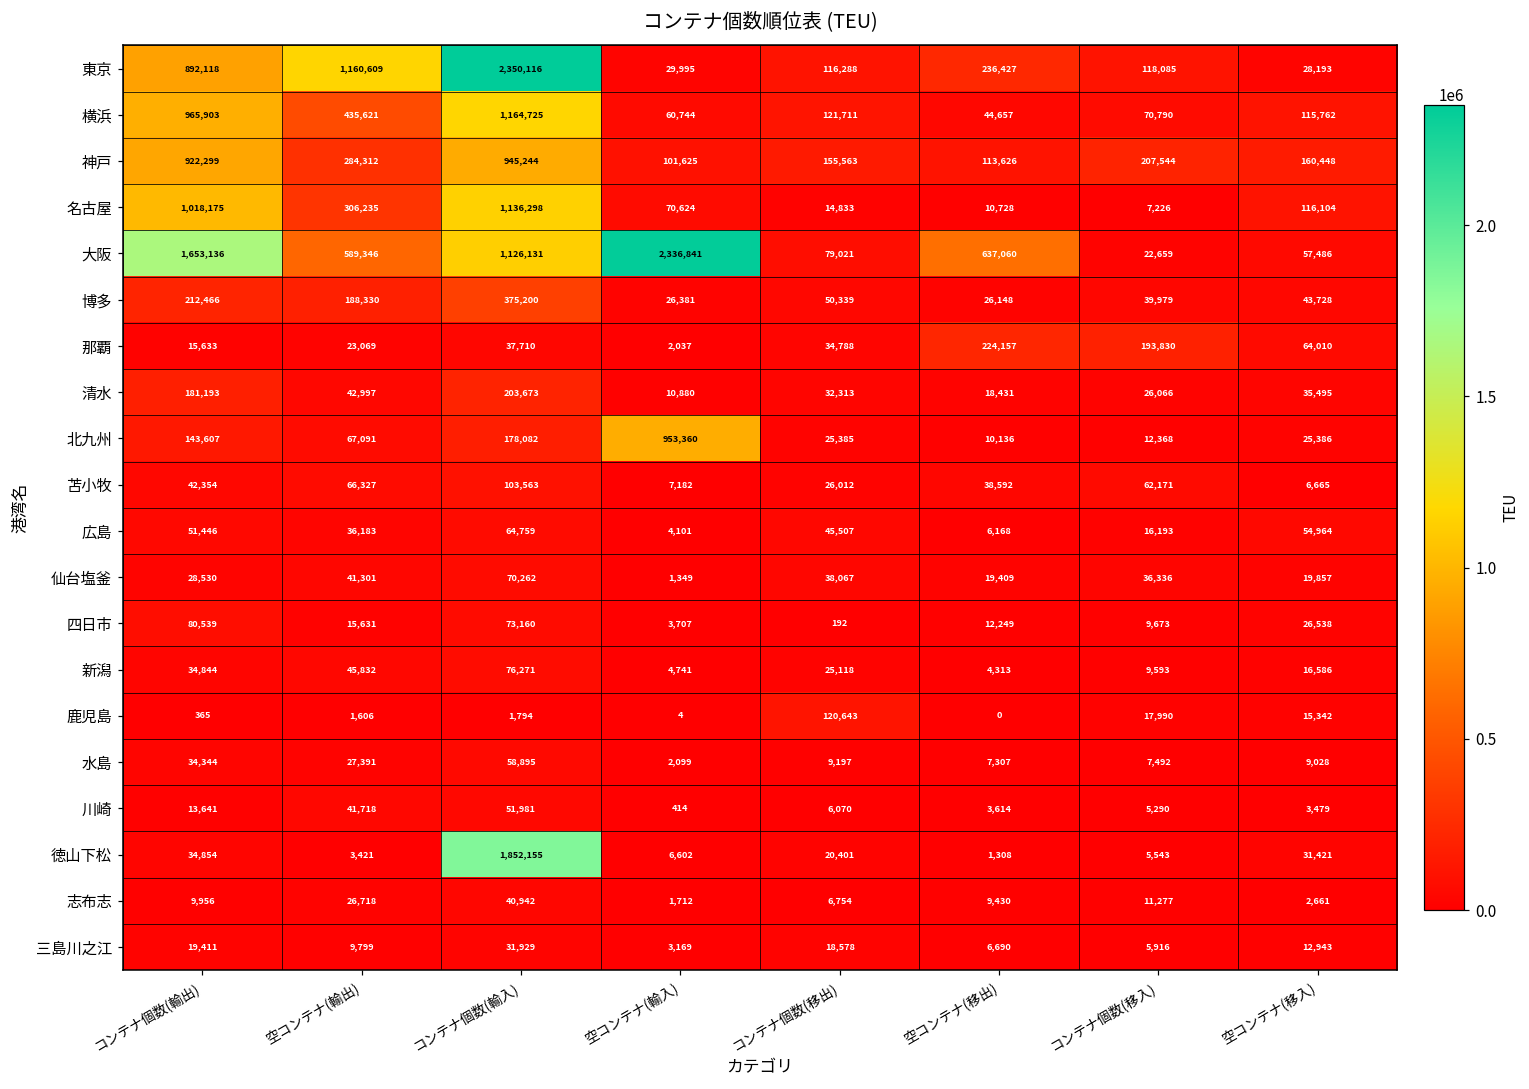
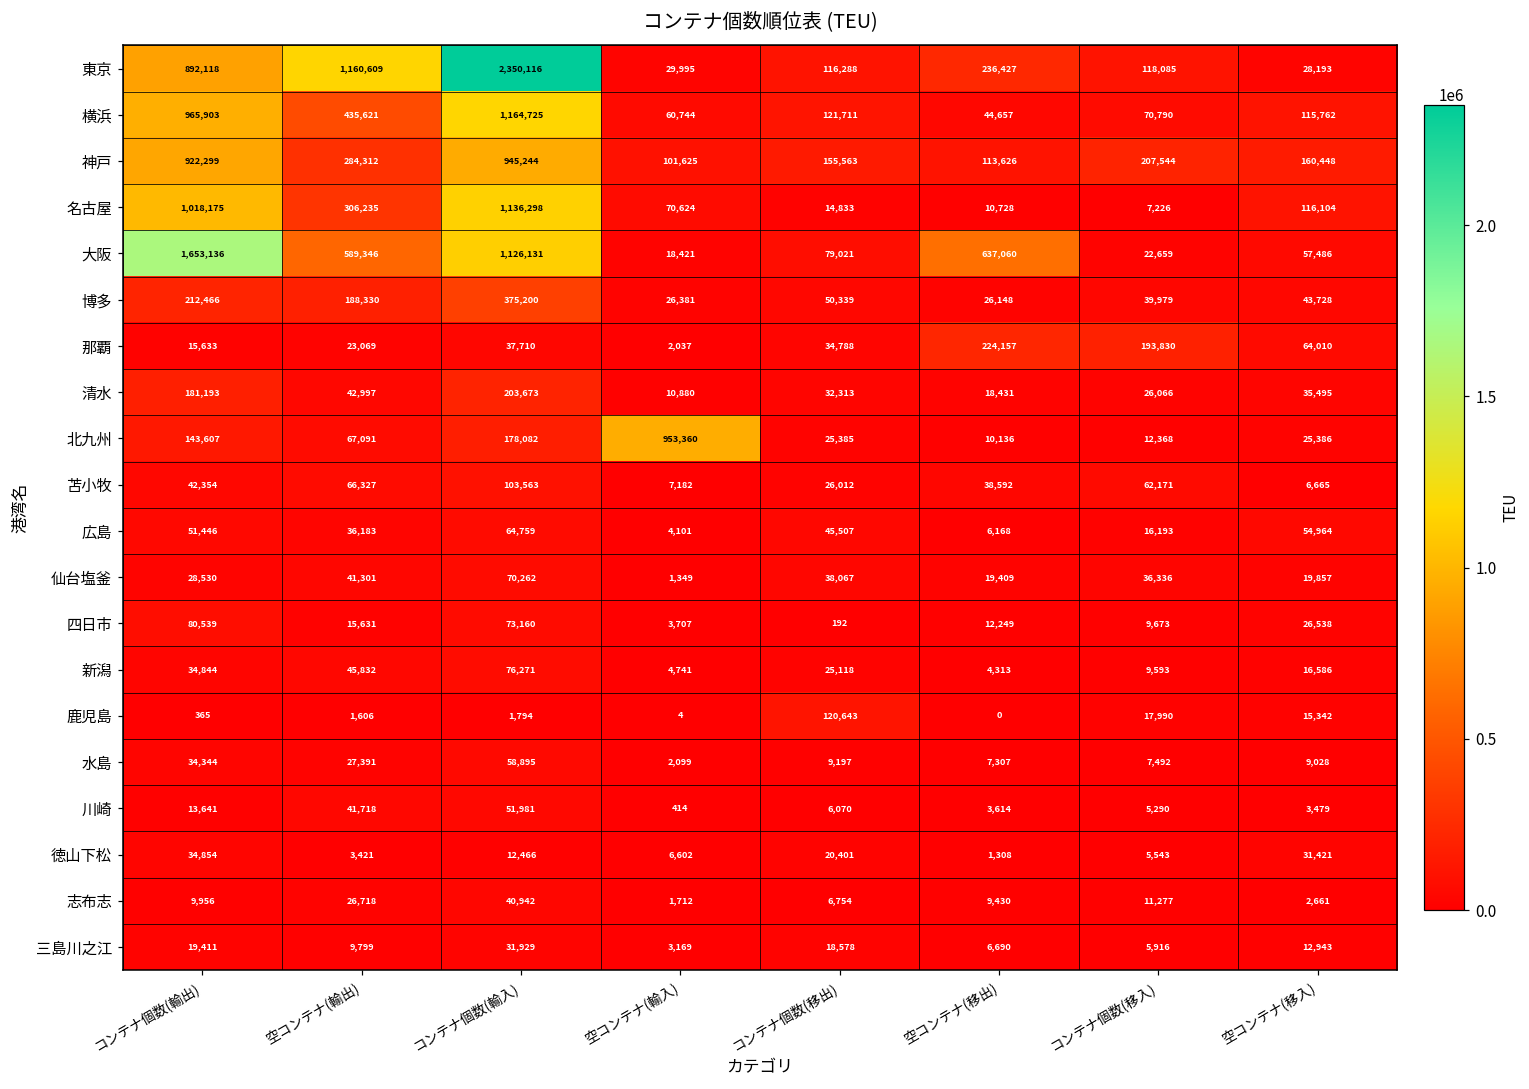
  {
    "東京": {
      "コンテナ個数(輸出)": "892,118",
      "空コンテナ(輸出)": "1,160,609",
      "コンテナ個数(輸入)": "2,350,116",
      "空コンテナ(輸入)": "29,995",
      "コンテナ個数(移出)": "116,288",
      "空コンテナ(移出)": "236,427",
      "コンテナ個数(移入)": "118,085",
      "空コンテナ(移入)": "28,193"
    },
    "横浜": {
      "コンテナ個数(輸出)": "965,903",
      "空コンテナ(輸出)": "435,621",
      "コンテナ個数(輸入)": "1,164,725",
      "空コンテナ(輸入)": "60,744",
      "コンテナ個数(移出)": "121,711",
      "空コンテナ(移出)": "44,657",
      "コンテナ個数(移入)": "70,790",
      "空コンテナ(移入)": "115,762"
    },
    "神戸": {
      "コンテナ個数(輸出)": "922,299",
      "空コンテナ(輸出)": "284,312",
      "コンテナ個数(輸入)": "945,244",
      "空コンテナ(輸入)": "101,625",
      "コンテナ個数(移出)": "155,563",
      "空コンテナ(移出)": "113,626",
      "コンテナ個数(移入)": "207,544",
      "空コンテナ(移入)": "160,448"
    },
    "名古屋": {
      "コンテナ個数(輸出)": "1,018,175",
      "空コンテナ(輸出)": "306,235",
      "コンテナ個数(輸入)": "1,136,298",
      "空コンテナ(輸入)": "70,624",
      "コンテナ個数(移出)": "14,833",
      "空コンテナ(移出)": "10,728",
      "コンテナ個数(移入)": "7,226",
      "空コンテナ(移入)": "116,104"
    },
    "大阪": {
      "コンテナ個数(輸出)": "1,653,136",
      "空コンテナ(輸出)": "589,346",
      "コンテナ個数(輸入)": "1,126,131",
-     "空コンテナ(輸入)": "2,336,841",
+     "空コンテナ(輸入)": "18,421",
      "コンテナ個数(移出)": "79,021",
      "空コンテナ(移出)": "637,060",
      "コンテナ個数(移入)": "22,659",
      "空コンテナ(移入)": "57,486"
    },
    "博多": {
      "コンテナ個数(輸出)": "212,466",
      "空コンテナ(輸出)": "188,330",
      "コンテナ個数(輸入)": "375,200",
      "空コンテナ(輸入)": "26,381",
      "コンテナ個数(移出)": "50,339",
      "空コンテナ(移出)": "26,148",
      "コンテナ個数(移入)": "39,979",
      "空コンテナ(移入)": "43,728"
    },
    "那覇": {
      "コンテナ個数(輸出)": "15,633",
      "空コンテナ(輸出)": "23,069",
      "コンテナ個数(輸入)": "37,710",
      "空コンテナ(輸入)": "2,037",
      "コンテナ個数(移出)": "34,788",
      "空コンテナ(移出)": "224,157",
      "コンテナ個数(移入)": "193,830",
      "空コンテナ(移入)": "64,010"
    },
    "清水": {
      "コンテナ個数(輸出)": "181,193",
      "空コンテナ(輸出)": "42,997",
      "コンテナ個数(輸入)": "203,673",
      "空コンテナ(輸入)": "10,880",
      "コンテナ個数(移出)": "32,313",
      "空コンテナ(移出)": "18,431",
      "コンテナ個数(移入)": "26,066",
      "空コンテナ(移入)": "35,495"
    },
    "北九州": {
      "コンテナ個数(輸出)": "143,607",
      "空コンテナ(輸出)": "67,091",
      "コンテナ個数(輸入)": "178,082",
      "空コンテナ(輸入)": "953,360",
      "コンテナ個数(移出)": "25,385",
      "空コンテナ(移出)": "10,136",
      "コンテナ個数(移入)": "12,368",
      "空コンテナ(移入)": "25,386"
    },
    "苫小牧": {
      "コンテナ個数(輸出)": "42,354",
      "空コンテナ(輸出)": "66,327",
      "コンテナ個数(輸入)": "103,563",
      "空コンテナ(輸入)": "7,182",
      "コンテナ個数(移出)": "26,012",
      "空コンテナ(移出)": "38,592",
      "コンテナ個数(移入)": "62,171",
      "空コンテナ(移入)": "6,665"
    },
    "広島": {
      "コンテナ個数(輸出)": "51,446",
      "空コンテナ(輸出)": "36,183",
      "コンテナ個数(輸入)": "64,759",
      "空コンテナ(輸入)": "4,101",
      "コンテナ個数(移出)": "45,507",
      "空コンテナ(移出)": "6,168",
      "コンテナ個数(移入)": "16,193",
      "空コンテナ(移入)": "54,964"
    },
    "仙台塩釜": {
      "コンテナ個数(輸出)": "28,530",
      "空コンテナ(輸出)": "41,301",
      "コンテナ個数(輸入)": "70,262",
      "空コンテナ(輸入)": "1,349",
      "コンテナ個数(移出)": "38,067",
      "空コンテナ(移出)": "19,409",
      "コンテナ個数(移入)": "36,336",
      "空コンテナ(移入)": "19,857"
    },
    "四日市": {
      "コンテナ個数(輸出)": "80,539",
      "空コンテナ(輸出)": "15,631",
      "コンテナ個数(輸入)": "73,160",
      "空コンテナ(輸入)": "3,707",
      "コンテナ個数(移出)": "192",
      "空コンテナ(移出)": "12,249",
      "コンテナ個数(移入)": "9,673",
      "空コンテナ(移入)": "26,538"
    },
    "新潟": {
      "コンテナ個数(輸出)": "34,844",
      "空コンテナ(輸出)": "45,832",
      "コンテナ個数(輸入)": "76,271",
      "空コンテナ(輸入)": "4,741",
      "コンテナ個数(移出)": "25,118",
      "空コンテナ(移出)": "4,313",
      "コンテナ個数(移入)": "9,593",
      "空コンテナ(移入)": "16,586"
    },
    "鹿児島": {
      "コンテナ個数(輸出)": "365",
      "空コンテナ(輸出)": "1,606",
      "コンテナ個数(輸入)": "1,794",
      "空コンテナ(輸入)": "4",
      "コンテナ個数(移出)": "120,643",
      "空コンテナ(移出)": "0",
      "コンテナ個数(移入)": "17,990",
      "空コンテナ(移入)": "15,342"
    },
    "水島": {
      "コンテナ個数(輸出)": "34,344",
      "空コンテナ(輸出)": "27,391",
      "コンテナ個数(輸入)": "58,895",
      "空コンテナ(輸入)": "2,099",
      "コンテナ個数(移出)": "9,197",
      "空コンテナ(移出)": "7,307",
      "コンテナ個数(移入)": "7,492",
      "空コンテナ(移入)": "9,028"
    },
    "川崎": {
      "コンテナ個数(輸出)": "13,641",
      "空コンテナ(輸出)": "41,718",
      "コンテナ個数(輸入)": "51,981",
      "空コンテナ(輸入)": "414",
      "コンテナ個数(移出)": "6,070",
      "空コンテナ(移出)": "3,614",
      "コンテナ個数(移入)": "5,290",
      "空コンテナ(移入)": "3,479"
    },
    "徳山下松": {
      "コンテナ個数(輸出)": "34,854",
      "空コンテナ(輸出)": "3,421",
-     "コンテナ個数(輸入)": "1,852,155",
+     "コンテナ個数(輸入)": "12,466",
      "空コンテナ(輸入)": "6,602",
      "コンテナ個数(移出)": "20,401",
      "空コンテナ(移出)": "1,308",
      "コンテナ個数(移入)": "5,543",
      "空コンテナ(移入)": "31,421"
    },
    "志布志": {
      "コンテナ個数(輸出)": "9,956",
      "空コンテナ(輸出)": "26,718",
      "コンテナ個数(輸入)": "40,942",
      "空コンテナ(輸入)": "1,712",
      "コンテナ個数(移出)": "6,754",
      "空コンテナ(移出)": "9,430",
      "コンテナ個数(移入)": "11,277",
      "空コンテナ(移入)": "2,661"
    },
    "三島川之江": {
      "コンテナ個数(輸出)": "19,411",
      "空コンテナ(輸出)": "9,799",
      "コンテナ個数(輸入)": "31,929",
      "空コンテナ(輸入)": "3,169",
      "コンテナ個数(移出)": "18,578",
      "空コンテナ(移出)": "6,690",
      "コンテナ個数(移入)": "5,916",
      "空コンテナ(移入)": "12,943"
    }
  }
